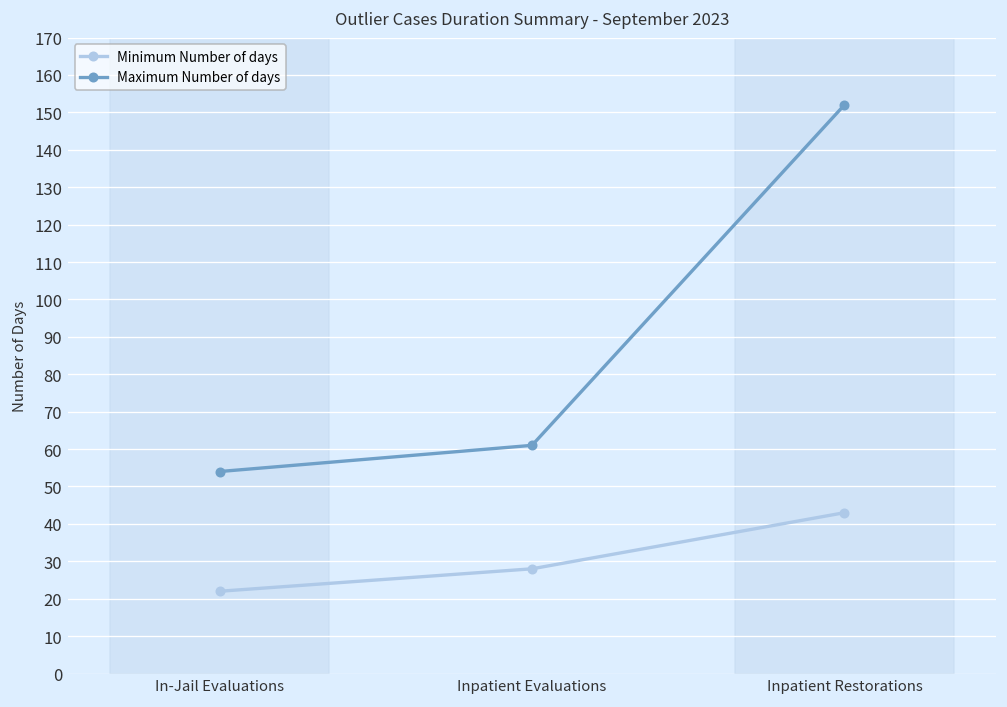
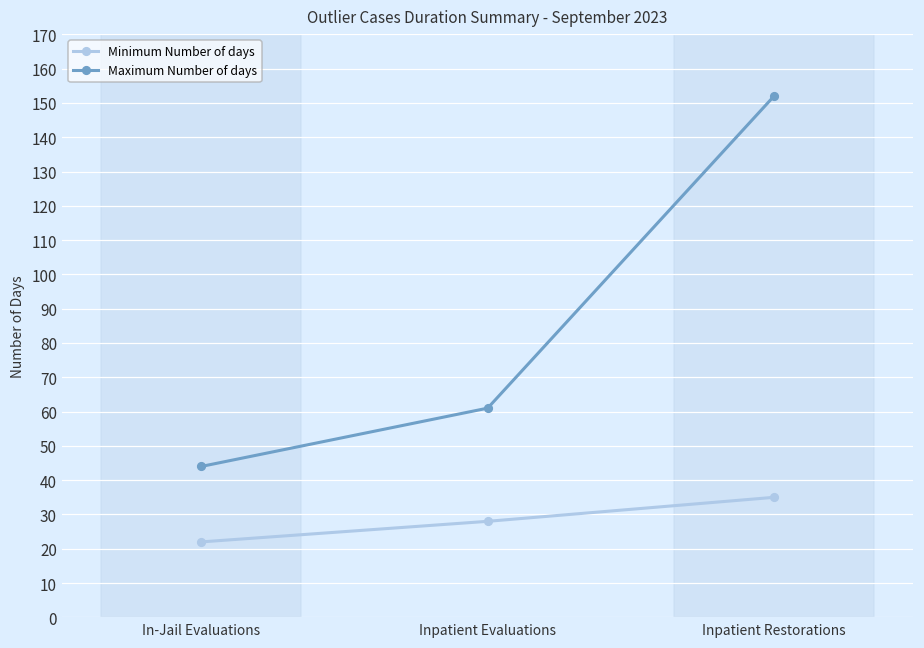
  {
    "Minimum Number of days": {
      "In-Jail Evaluations": 22,
      "Inpatient Evaluations": 28,
-     "Inpatient Restorations": 43
+     "Inpatient Restorations": 35
    },
    "Maximum Number of days": {
-     "In-Jail Evaluations": 54,
+     "In-Jail Evaluations": 44,
      "Inpatient Evaluations": 61,
      "Inpatient Restorations": 152
    }
  }
